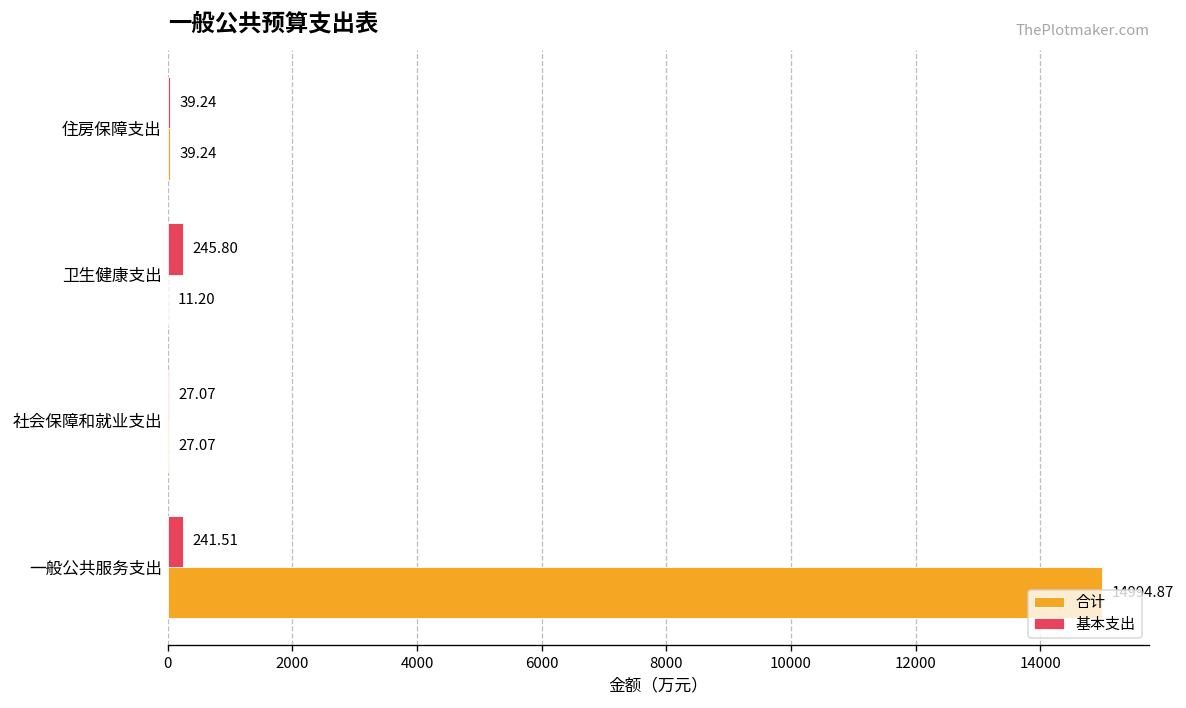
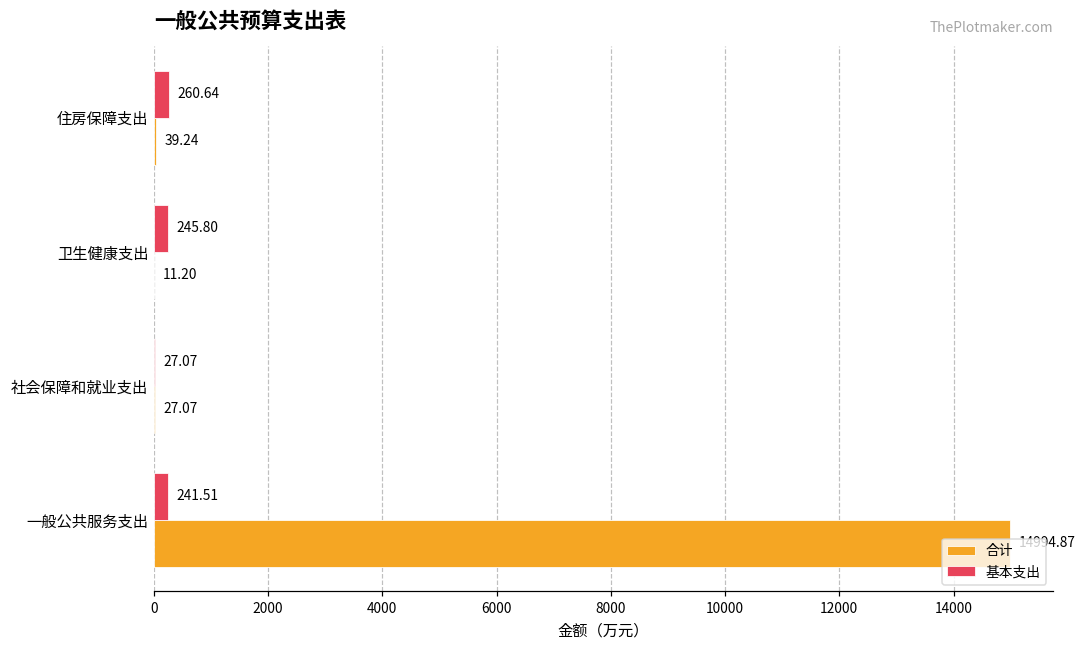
  {
    "合计": {
      "住房保障支出": 39.24,
      "卫生健康支出": 11.20,
      "社会保障和就业支出": 27.07
    },
    "基本支出": {
-     "住房保障支出": 39.24,
+     "住房保障支出": 260.64,
      "卫生健康支出": 245.80,
      "社会保障和就业支出": 27.07,
      "一般公共服务支出": 241.51
    }
  }
